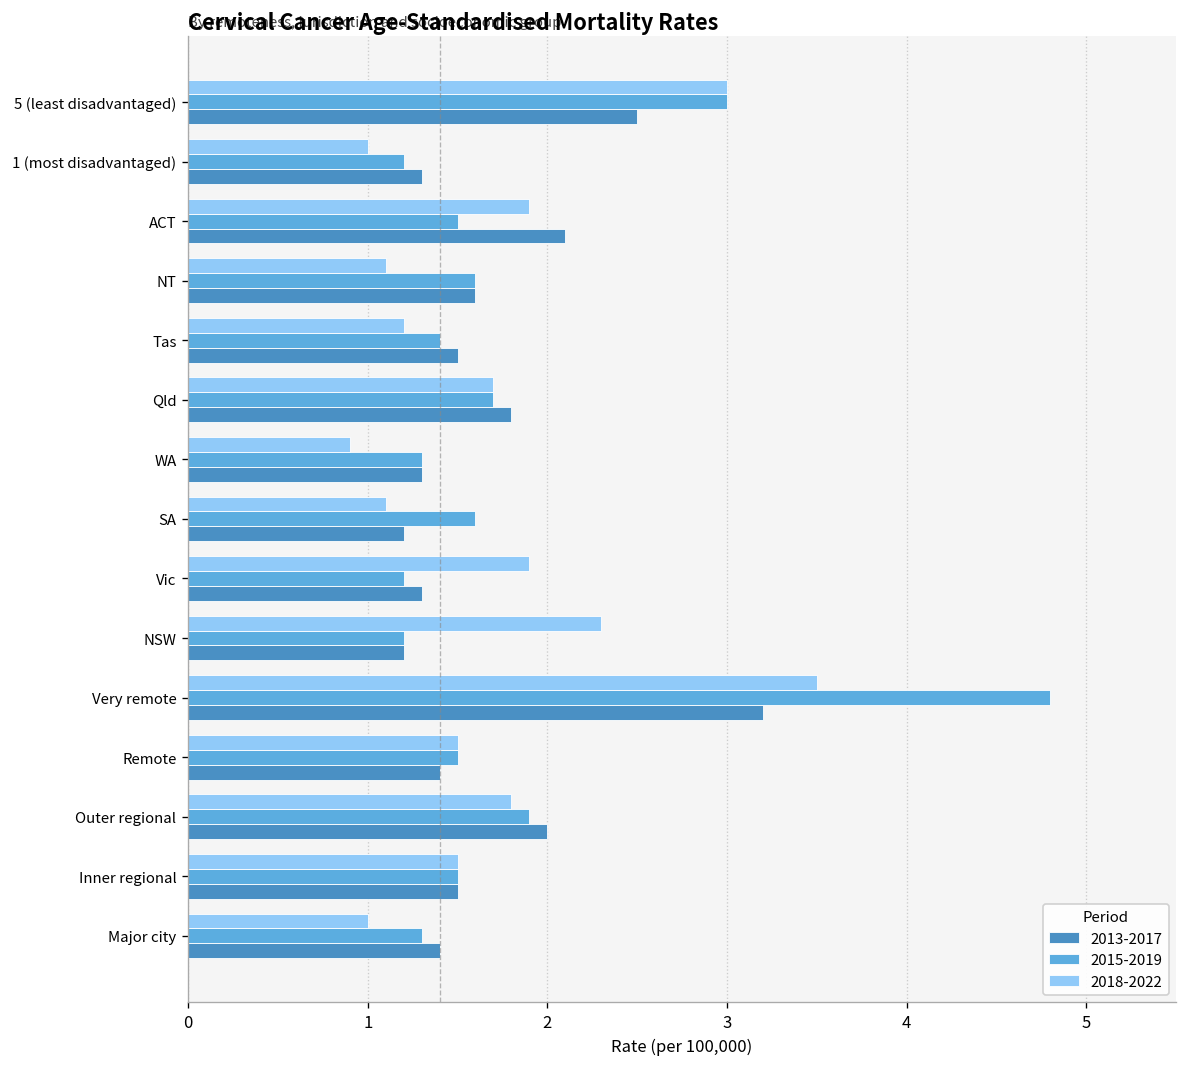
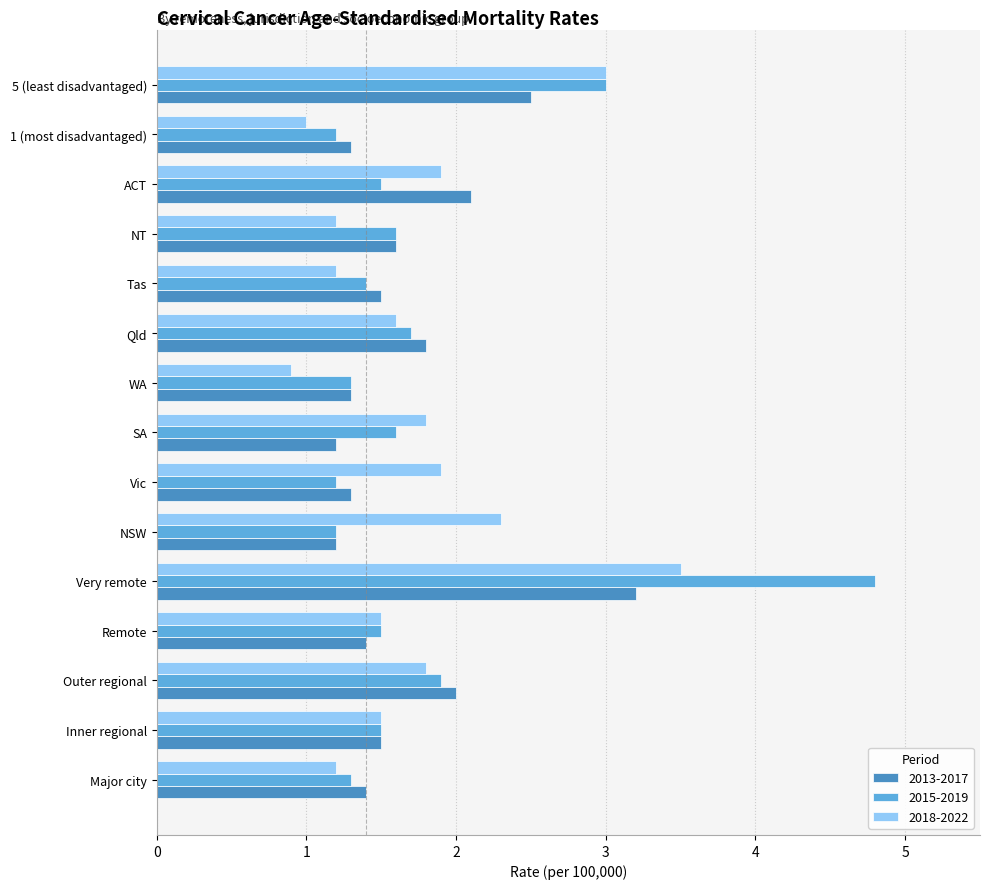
  {
    "2018-2022": {
      "5 (least disadvantaged)": 3.0,
      "1 (most disadvantaged)": 1.0,
      "ACT": 1.9,
-     "NT": 1.1,
+     "NT": 1.2,
      "Tas": 1.2,
-     "Qld": 1.7,
+     "Qld": 1.6,
      "WA": 0.9,
-     "SA": 1.1,
+     "SA": 1.8,
      "Vic": 1.9,
      "NSW": 2.3,
      "Very remote": 3.5,
      "Remote": 1.5,
      "Outer regional": 1.8,
      "Inner regional": 1.5,
-     "Major city": 1.0
+     "Major city": 1.2
    }
  }
